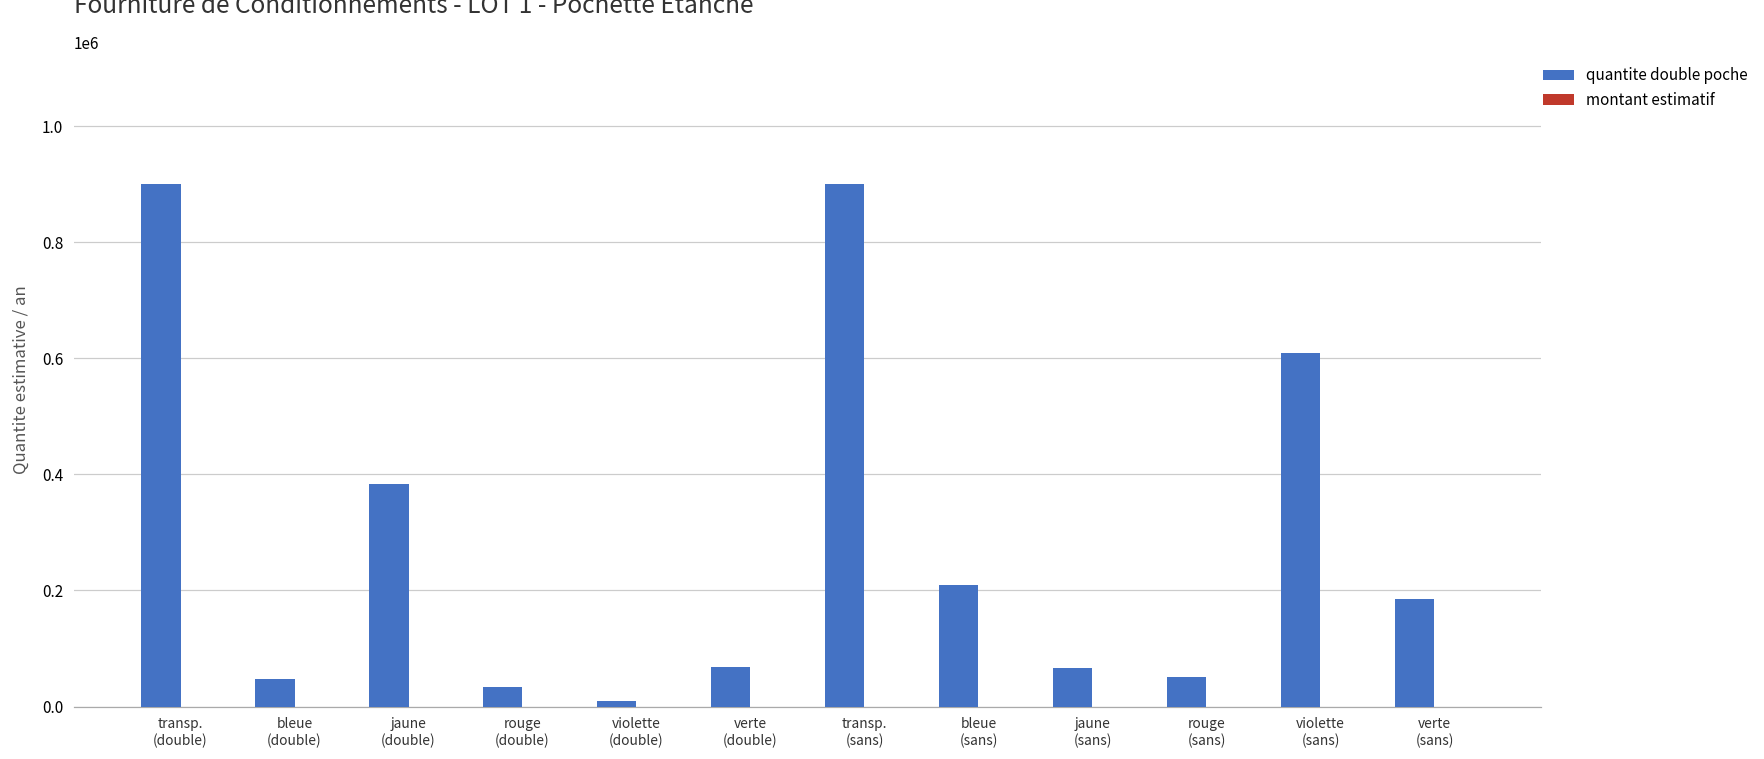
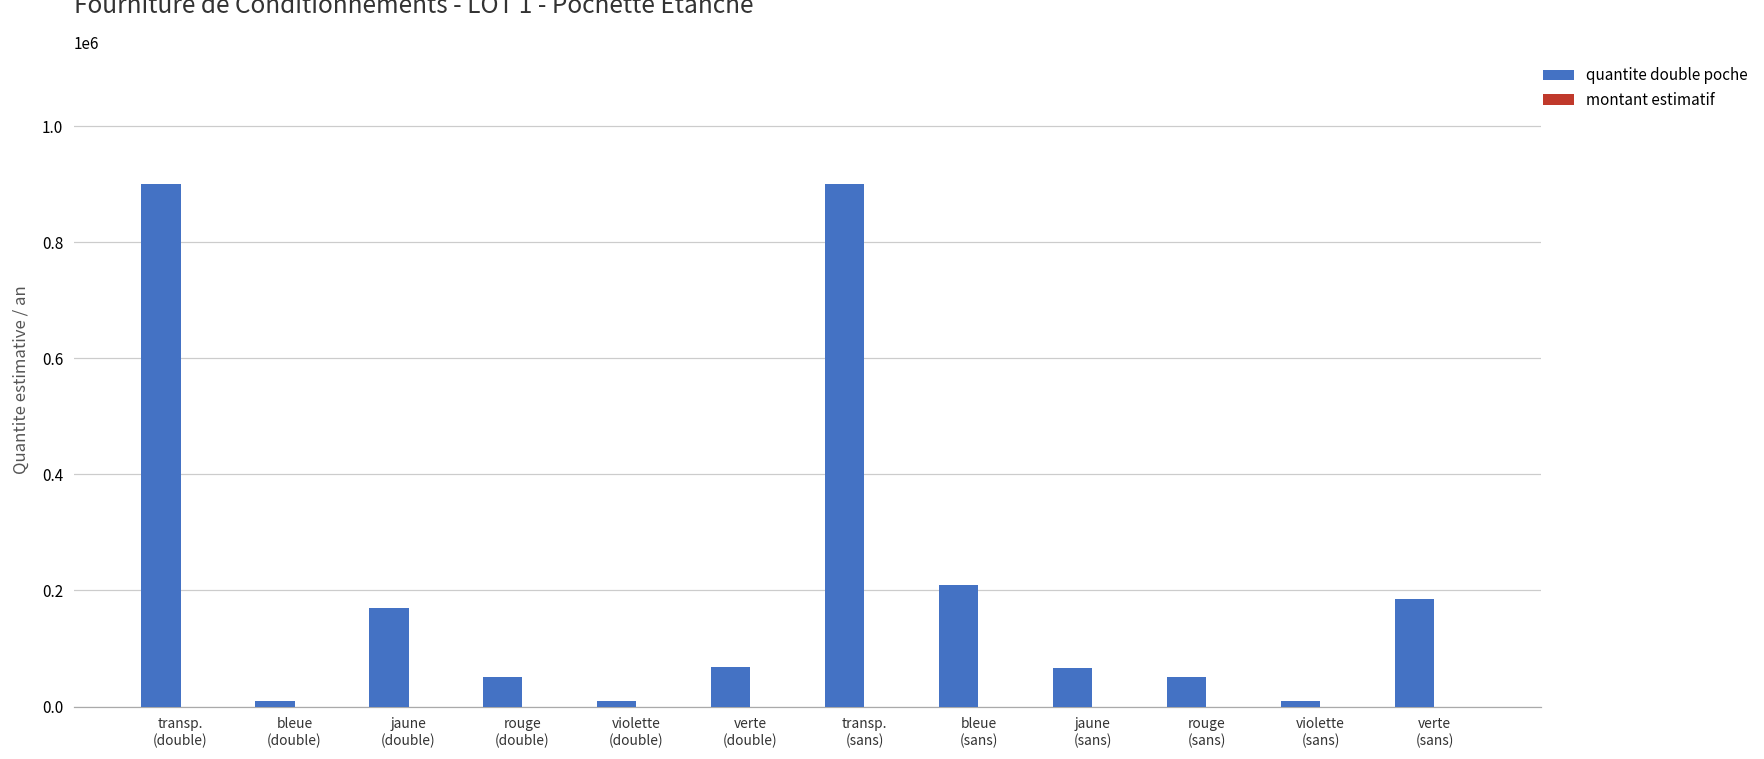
  {
    "quantite double poche": {
      "transp. (double)": 900000,
-     "bleue (double)": 50000,
-     "jaune (double)": 380000,
-     "rouge (double)": 30000,
+     "bleue (double)": 10000,
+     "jaune (double)": 170000,
+     "rouge (double)": 50000,
      "violette (double)": 10000,
      "verte (double)": 70000,
      "transp. (sans)": 900000,
      "bleue (sans)": 210000,
      "jaune (sans)": 70000,
      "rouge (sans)": 50000,
-     "violette (sans)": 610000,
+     "violette (sans)": 10000,
      "verte (sans)": 190000
    },
    "montant estimatif": {
      "transp. (double)": 0,
      "bleue (double)": 0,
      "jaune (double)": 0,
      "rouge (double)": 0,
      "violette (double)": 0,
      "verte (double)": 0,
      "transp. (sans)": 0,
      "bleue (sans)": 0,
      "jaune (sans)": 0,
      "rouge (sans)": 0,
      "violette (sans)": 0,
      "verte (sans)": 0
    }
  }
